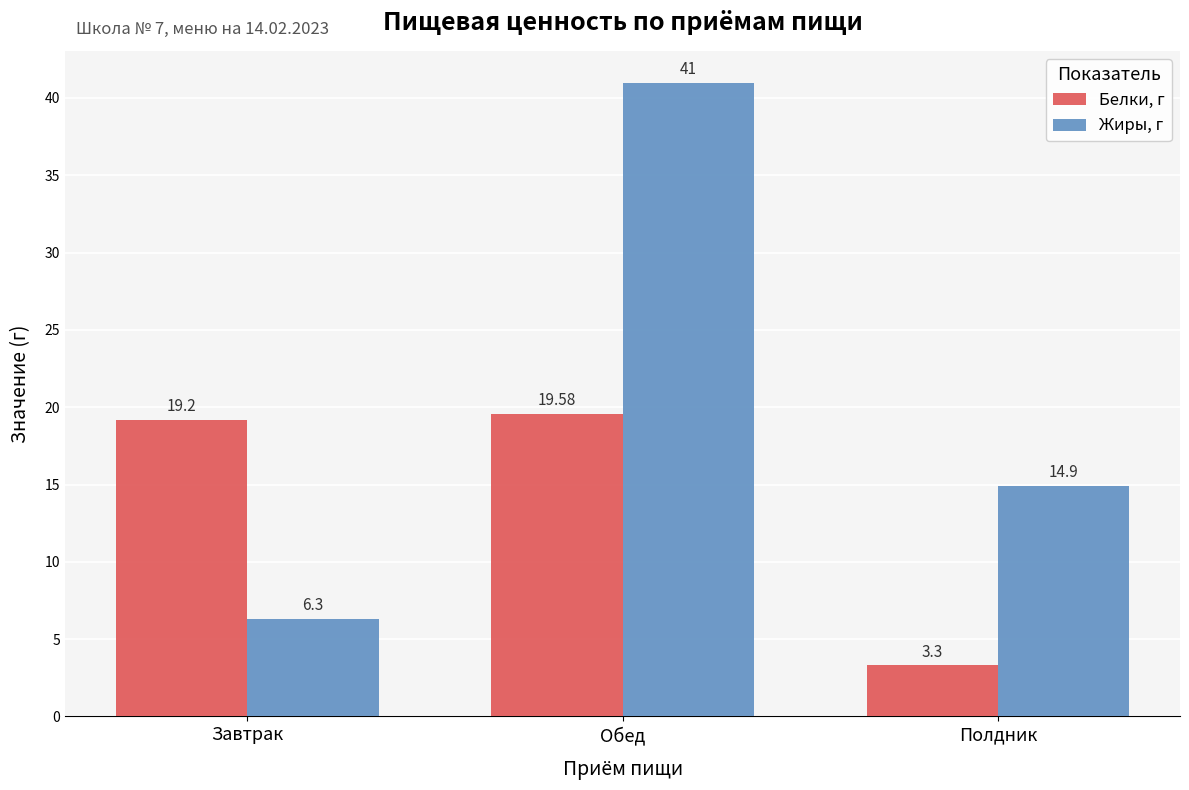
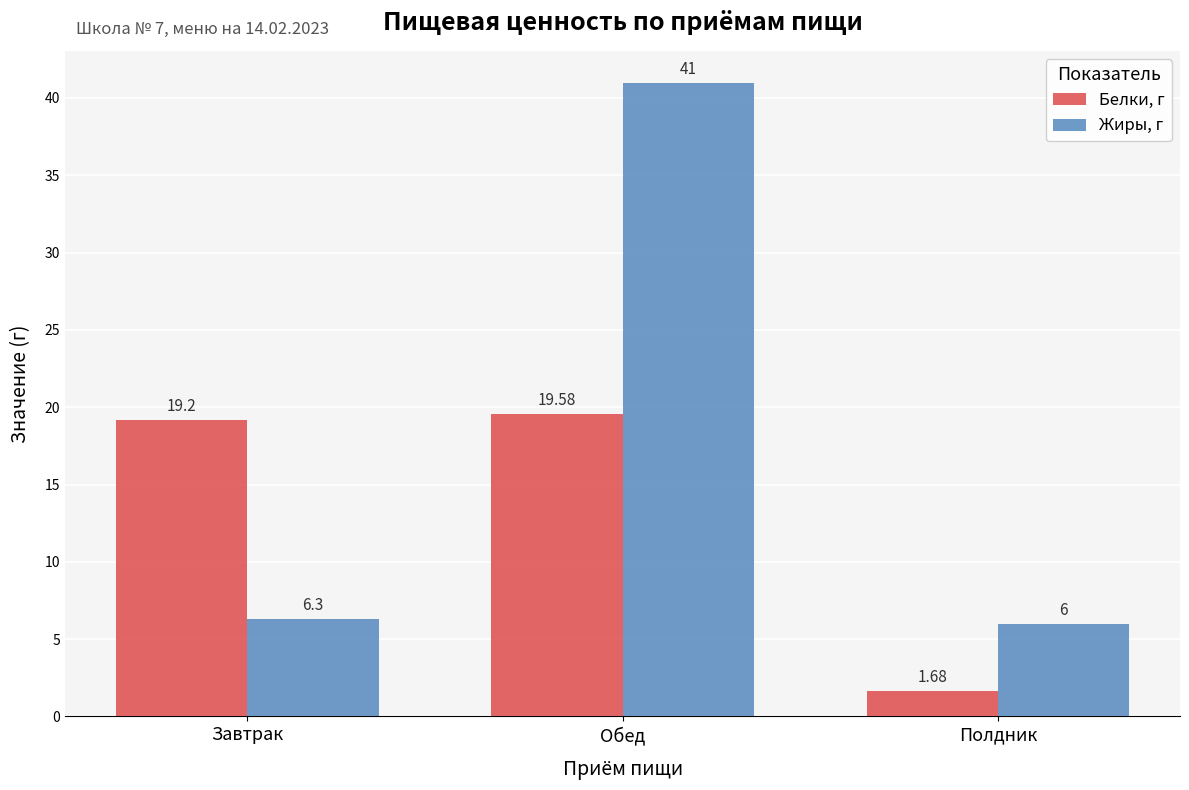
  {
    "Белки, г": {
      "Завтрак": 19.2,
      "Обед": 19.58,
-     "Полдник": 3.3
+     "Полдник": 1.68
    },
    "Жиры, г": {
      "Завтрак": 6.3,
      "Обед": 41,
-     "Полдник": 14.9
+     "Полдник": 6
    }
  }
